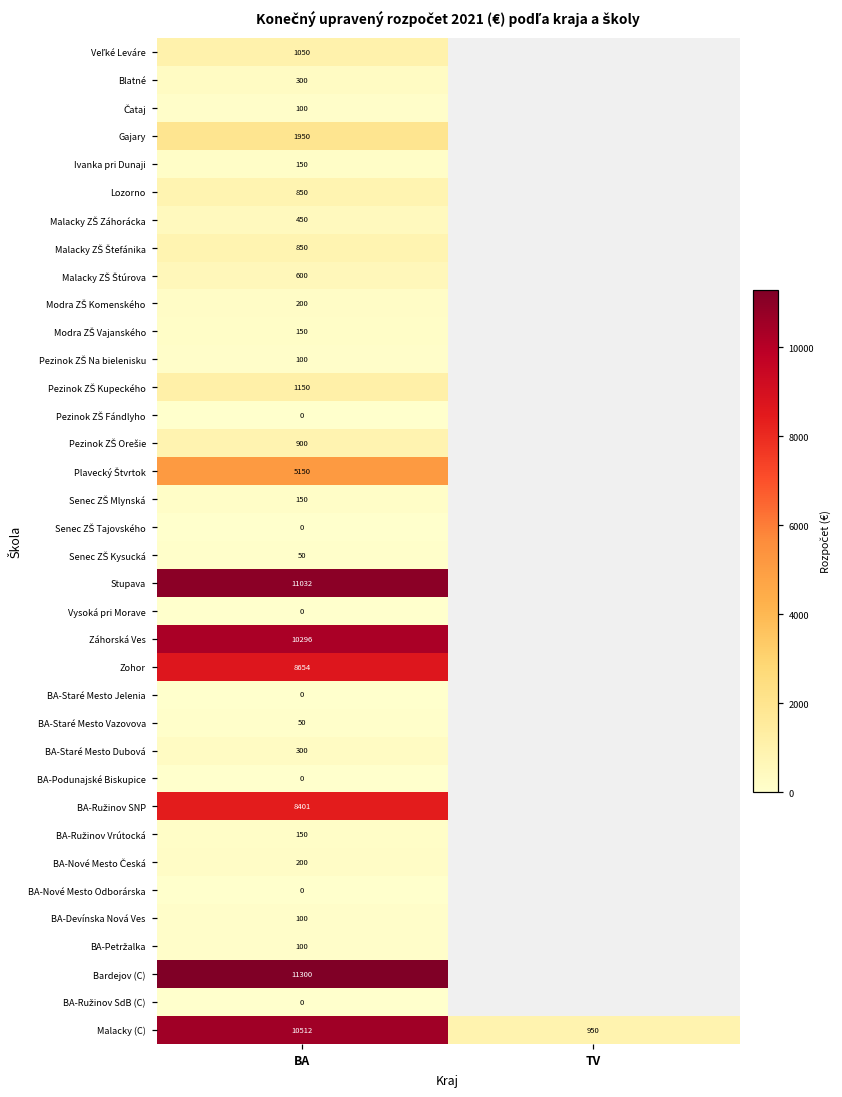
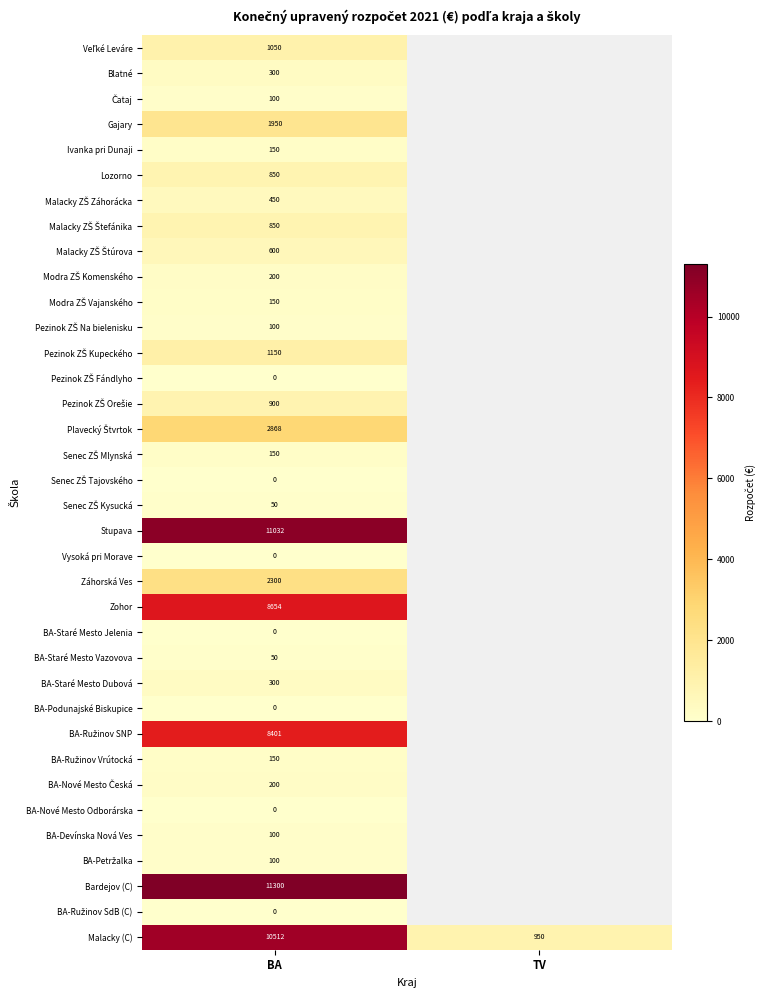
  {
    "Veľké Leváre": {
      "BA": 1050
    },
    "Blatné": {
      "BA": 300
    },
    "Čataj": {
      "BA": 100
    },
    "Gajary": {
      "BA": 1950
    },
    "Ivanka pri Dunaji": {
      "BA": 150
    },
    "Lozorno": {
      "BA": 850
    },
    "Malacky ZŠ Záhorácka": {
      "BA": 450
    },
    "Malacky ZŠ Štefánika": {
      "BA": 850
    },
    "Malacky ZŠ Štúrova": {
      "BA": 600
    },
    "Modra ZŠ Komenského": {
      "BA": 200
    },
    "Modra ZŠ Vajanského": {
      "BA": 150
    },
    "Pezinok ZŠ Na bielenisku": {
      "BA": 100
    },
    "Pezinok ZŠ Kupeckého": {
      "BA": 1150
    },
    "Pezinok ZŠ Fándlyho": {
      "BA": 0
    },
    "Pezinok ZŠ Orešie": {
      "BA": 900
    },
    "Plavecký Štvrtok": {
-     "BA": 5150
+     "BA": 2868
    },
    "Senec ZŠ Mlynská": {
      "BA": 150
    },
    "Senec ZŠ Tajovského": {
      "BA": 0
    },
    "Senec ZŠ Kysucká": {
      "BA": 50
    },
    "Stupava": {
      "BA": 11032
    },
    "Vysoká pri Morave": {
      "BA": 0
    },
    "Záhorská Ves": {
-     "BA": 10296
+     "BA": 2300
    },
    "Zohor": {
      "BA": 8654
    },
    "BA-Staré Mesto Jelenia": {
      "BA": 0
    },
    "BA-Staré Mesto Vazovova": {
      "BA": 50
    },
    "BA-Staré Mesto Dubová": {
      "BA": 300
    },
    "BA-Podunajské Biskupice": {
      "BA": 0
    },
    "BA-Ružinov SNP": {
      "BA": 8401
    },
    "BA-Ružinov Vrútocká": {
      "BA": 150
    },
    "BA-Nové Mesto Česká": {
      "BA": 200
    },
    "BA-Nové Mesto Odborárska": {
      "BA": 0
    },
    "BA-Devínska Nová Ves": {
      "BA": 100
    },
    "BA-Petržalka": {
      "BA": 100
    },
    "Bardejov (C)": {
      "BA": 11300
    },
    "BA-Ružinov SdB (C)": {
      "BA": 0
    },
    "Malacky (C)": {
      "BA": 10512,
      "TV": 950
    }
  }
